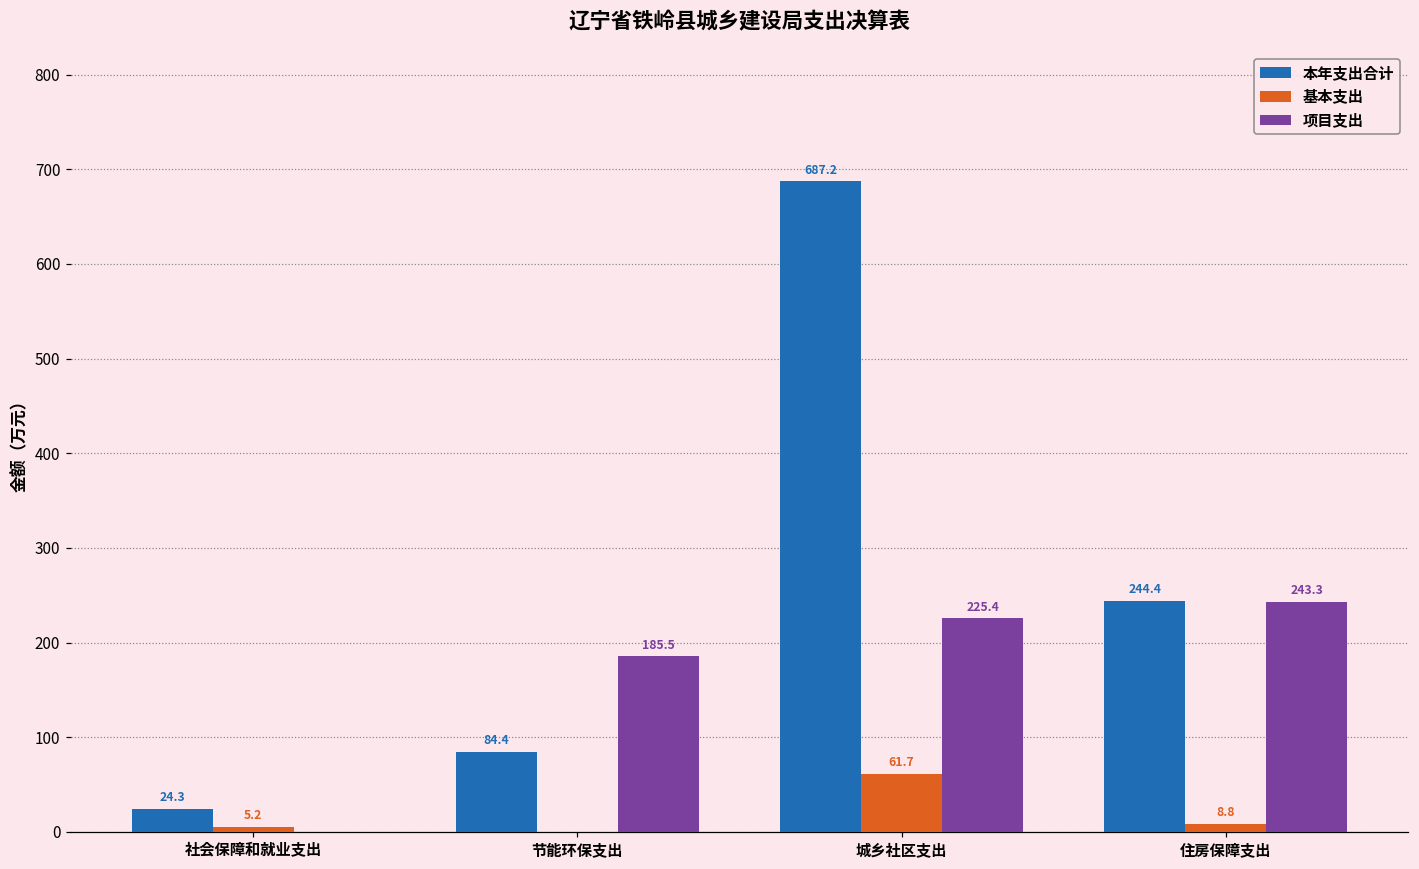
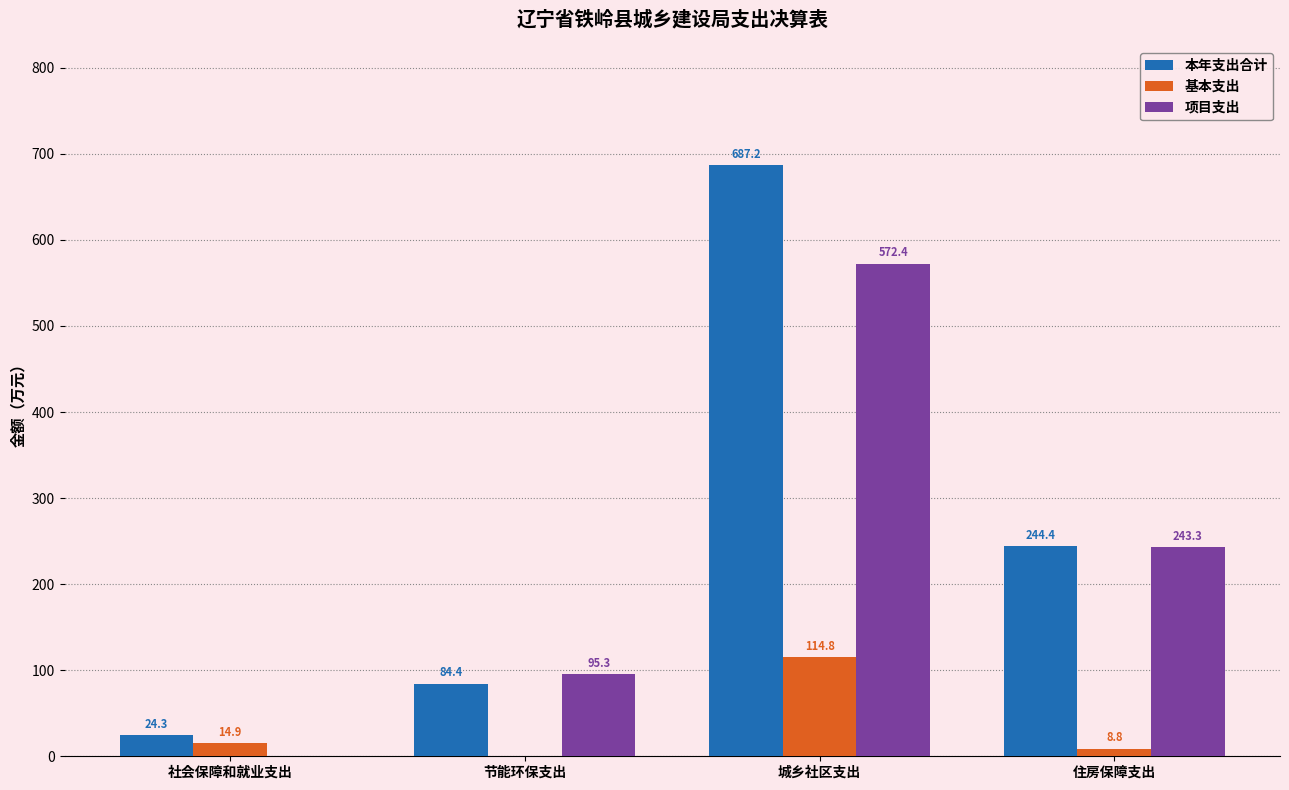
  {
    "本年支出合计": {
      "社会保障和就业支出": 24.3,
      "节能环保支出": 84.4,
      "城乡社区支出": 687.2,
      "住房保障支出": 244.4
    },
    "基本支出": {
-     "社会保障和就业支出": 5.2,
-     "城乡社区支出": 61.7,
+     "社会保障和就业支出": 14.9,
+     "城乡社区支出": 114.8,
      "住房保障支出": 8.8
    },
    "项目支出": {
-     "节能环保支出": 185.5,
-     "城乡社区支出": 225.4,
+     "节能环保支出": 95.3,
+     "城乡社区支出": 572.4,
      "住房保障支出": 243.3
    }
  }
